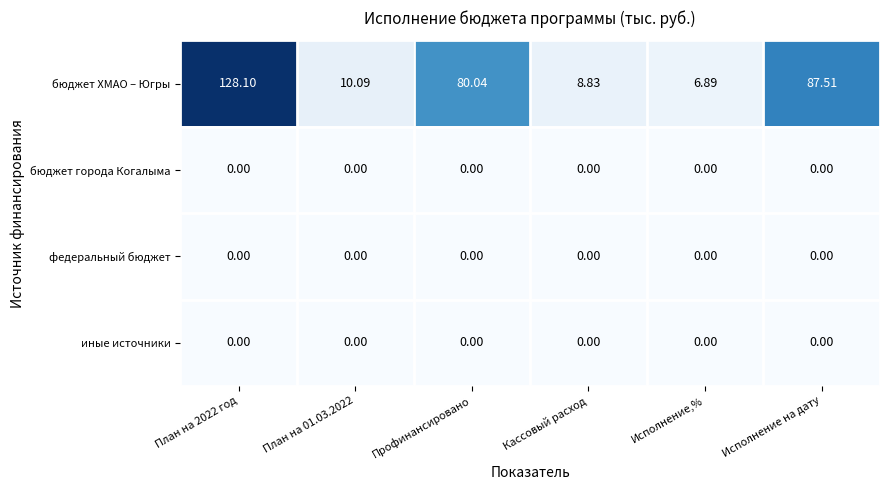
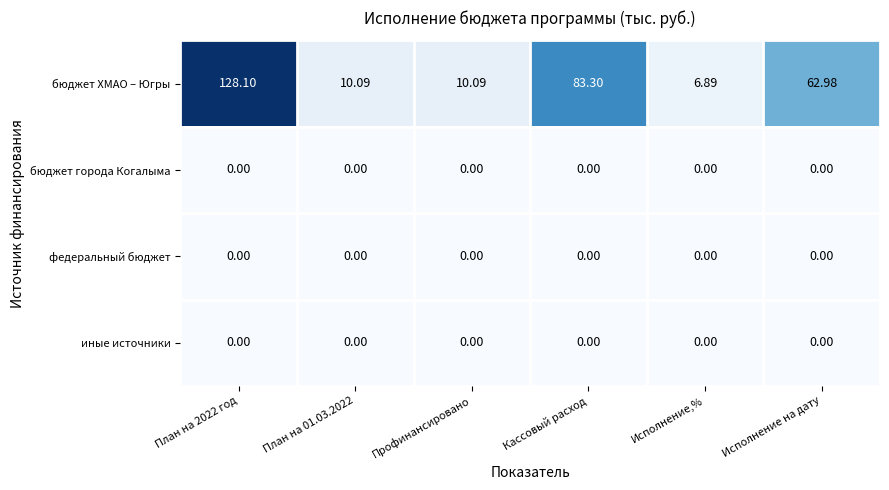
  {
    "бюджет ХМАО – Югры": {
      "План на 2022 год": 128.10,
      "План на 01.03.2022": 10.09,
-     "Профинансировано": 80.04,
-     "Кассовый расход": 8.83,
+     "Профинансировано": 10.09,
+     "Кассовый расход": 83.30,
      "Исполнение,%": 6.89,
-     "Исполнение на дату": 87.51
+     "Исполнение на дату": 62.98
    },
    "бюджет города Когалыма": {
      "План на 2022 год": 0.00,
      "План на 01.03.2022": 0.00,
      "Профинансировано": 0.00,
      "Кассовый расход": 0.00,
      "Исполнение,%": 0.00,
      "Исполнение на дату": 0.00
    },
    "федеральный бюджет": {
      "План на 2022 год": 0.00,
      "План на 01.03.2022": 0.00,
      "Профинансировано": 0.00,
      "Кассовый расход": 0.00,
      "Исполнение,%": 0.00,
      "Исполнение на дату": 0.00
    },
    "иные источники": {
      "План на 2022 год": 0.00,
      "План на 01.03.2022": 0.00,
      "Профинансировано": 0.00,
      "Кассовый расход": 0.00,
      "Исполнение,%": 0.00,
      "Исполнение на дату": 0.00
    }
  }
